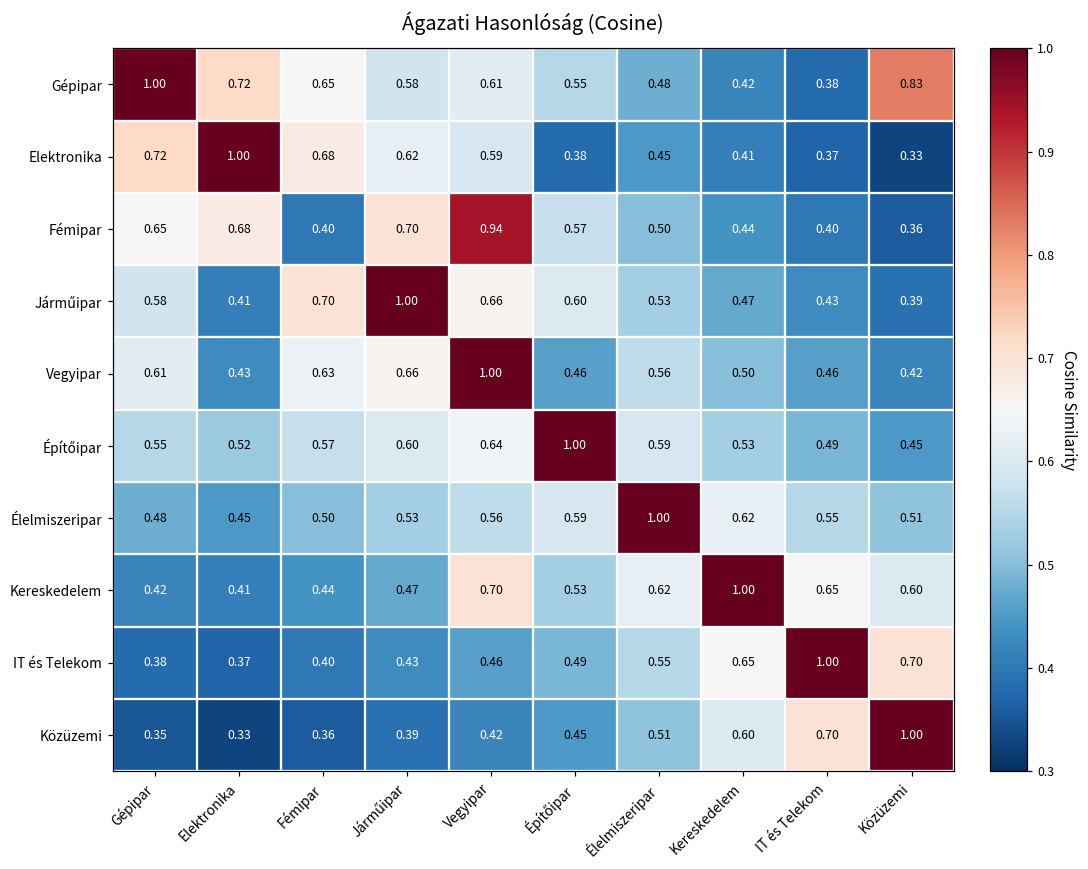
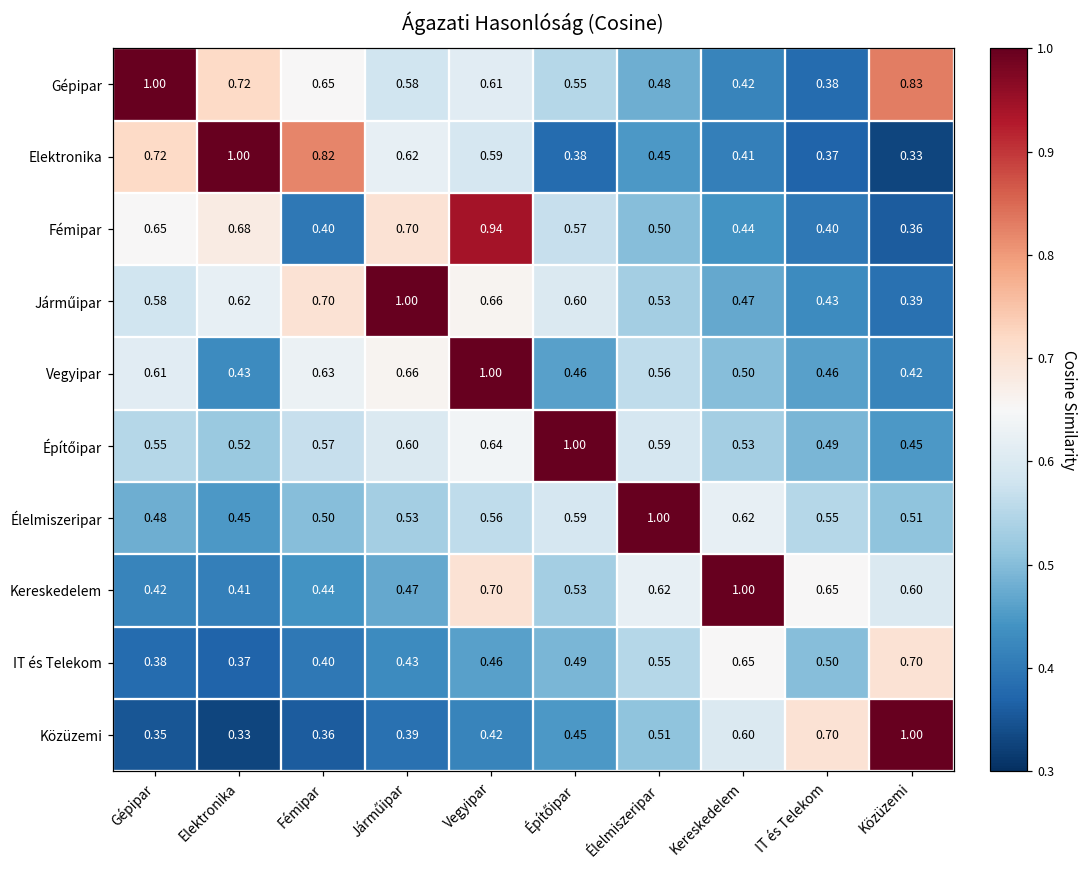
  {
    "Gépipar": {
      "Gépipar": 1.00,
      "Elektronika": 0.72,
      "Fémipar": 0.65,
      "Járműipar": 0.58,
      "Vegyipar": 0.61,
      "Építőipar": 0.55,
      "Élelmiszeripar": 0.48,
      "Kereskedelem": 0.42,
      "IT és Telekom": 0.38,
      "Közüzemi": 0.83
    },
    "Elektronika": {
      "Gépipar": 0.72,
      "Elektronika": 1.00,
-     "Fémipar": 0.68,
+     "Fémipar": 0.82,
      "Járműipar": 0.62,
      "Vegyipar": 0.59,
      "Építőipar": 0.38,
      "Élelmiszeripar": 0.45,
      "Kereskedelem": 0.41,
      "IT és Telekom": 0.37,
      "Közüzemi": 0.33
    },
    "Fémipar": {
      "Gépipar": 0.65,
      "Elektronika": 0.68,
      "Fémipar": 0.40,
      "Járműipar": 0.70,
      "Vegyipar": 0.94,
      "Építőipar": 0.57,
      "Élelmiszeripar": 0.50,
      "Kereskedelem": 0.44,
      "IT és Telekom": 0.40,
      "Közüzemi": 0.36
    },
    "Járműipar": {
      "Gépipar": 0.58,
-     "Elektronika": 0.41,
+     "Elektronika": 0.62,
      "Fémipar": 0.70,
      "Járműipar": 1.00,
      "Vegyipar": 0.66,
      "Építőipar": 0.60,
      "Élelmiszeripar": 0.53,
      "Kereskedelem": 0.47,
      "IT és Telekom": 0.43,
      "Közüzemi": 0.39
    },
    "Vegyipar": {
      "Gépipar": 0.61,
      "Elektronika": 0.43,
      "Fémipar": 0.63,
      "Járműipar": 0.66,
      "Vegyipar": 1.00,
      "Építőipar": 0.46,
      "Élelmiszeripar": 0.56,
      "Kereskedelem": 0.50,
      "IT és Telekom": 0.46,
      "Közüzemi": 0.42
    },
    "Építőipar": {
      "Gépipar": 0.55,
      "Elektronika": 0.52,
      "Fémipar": 0.57,
      "Járműipar": 0.60,
      "Vegyipar": 0.64,
      "Építőipar": 1.00,
      "Élelmiszeripar": 0.59,
      "Kereskedelem": 0.53,
      "IT és Telekom": 0.49,
      "Közüzemi": 0.45
    },
    "Élelmiszeripar": {
      "Gépipar": 0.48,
      "Elektronika": 0.45,
      "Fémipar": 0.50,
      "Járműipar": 0.53,
      "Vegyipar": 0.56,
      "Építőipar": 0.59,
      "Élelmiszeripar": 1.00,
      "Kereskedelem": 0.62,
      "IT és Telekom": 0.55,
      "Közüzemi": 0.51
    },
    "Kereskedelem": {
      "Gépipar": 0.42,
      "Elektronika": 0.41,
      "Fémipar": 0.44,
      "Járműipar": 0.47,
      "Vegyipar": 0.70,
      "Építőipar": 0.53,
      "Élelmiszeripar": 0.62,
      "Kereskedelem": 1.00,
      "IT és Telekom": 0.65,
      "Közüzemi": 0.60
    },
    "IT és Telekom": {
      "Gépipar": 0.38,
      "Elektronika": 0.37,
      "Fémipar": 0.40,
      "Járműipar": 0.43,
      "Vegyipar": 0.46,
      "Építőipar": 0.49,
      "Élelmiszeripar": 0.55,
      "Kereskedelem": 0.65,
-     "IT és Telekom": 1.00,
+     "IT és Telekom": 0.50,
      "Közüzemi": 0.70
    },
    "Közüzemi": {
      "Gépipar": 0.35,
      "Elektronika": 0.33,
      "Fémipar": 0.36,
      "Járműipar": 0.39,
      "Vegyipar": 0.42,
      "Építőipar": 0.45,
      "Élelmiszeripar": 0.51,
      "Kereskedelem": 0.60,
      "IT és Telekom": 0.70,
      "Közüzemi": 1.00
    }
  }
